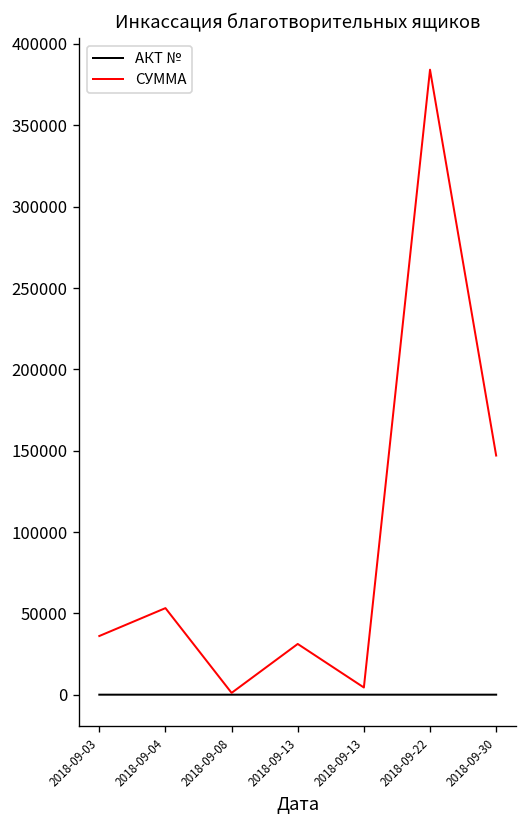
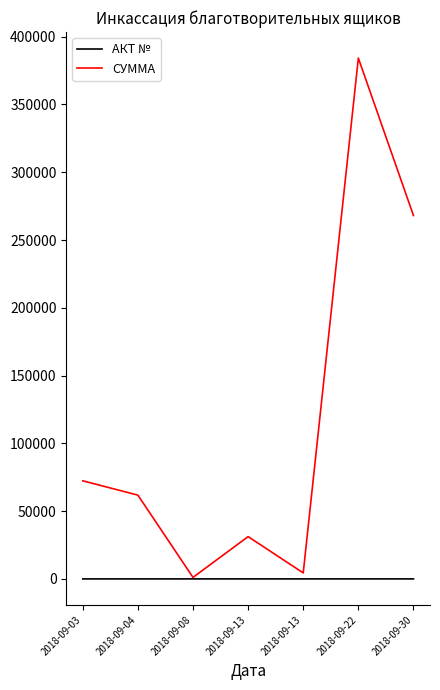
  {
    "АКТ №": {
      "2018-09-03": 0,
      "2018-09-04": 0,
      "2018-09-22": 0,
      "2018-09-30": 0
    },
    "СУММА": {
-     "2018-09-03": 36000,
-     "2018-09-04": 53000,
+     "2018-09-03": 72000,
+     "2018-09-04": 62000,
      "2018-09-22": 384000,
-     "2018-09-30": 147000
+     "2018-09-30": 268000
    }
  }
